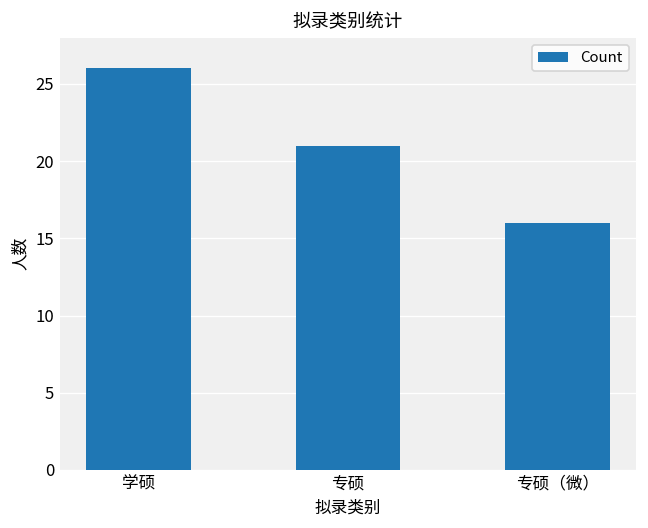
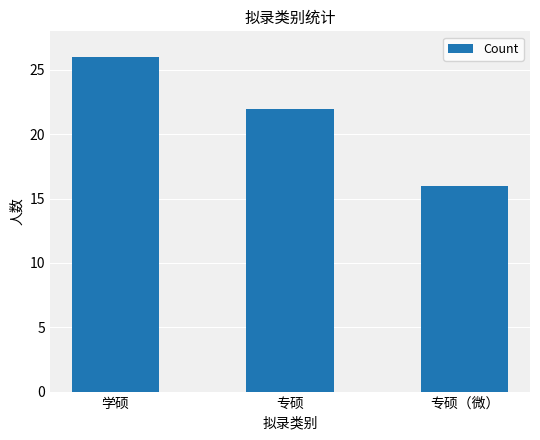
  {
    "学硕": 26,
-   "专硕": 21,
+   "专硕": 22,
    "专硕（微）": 16
  }
